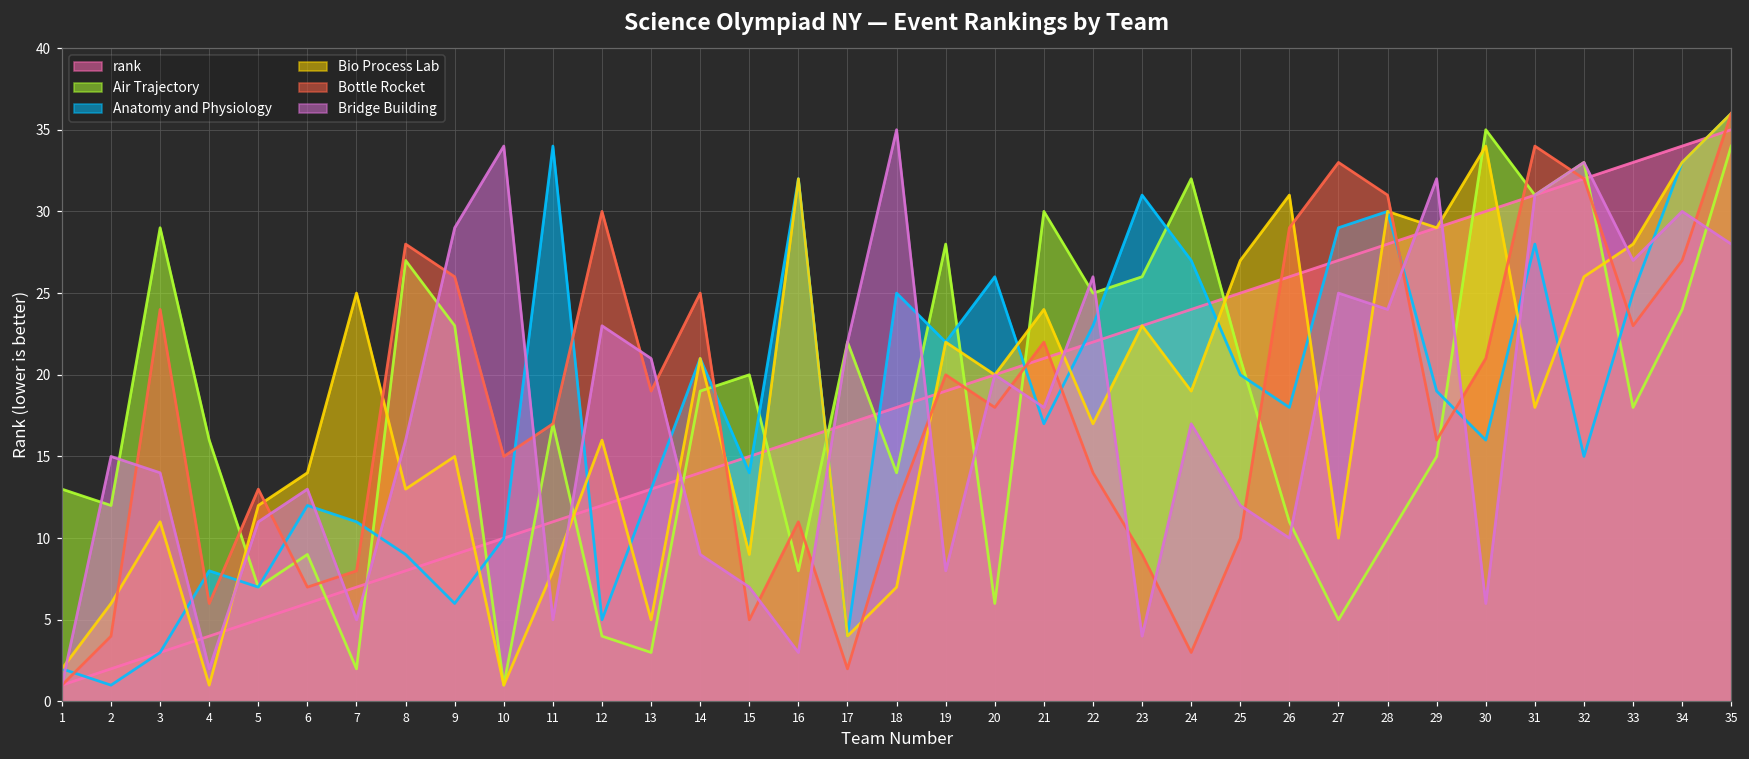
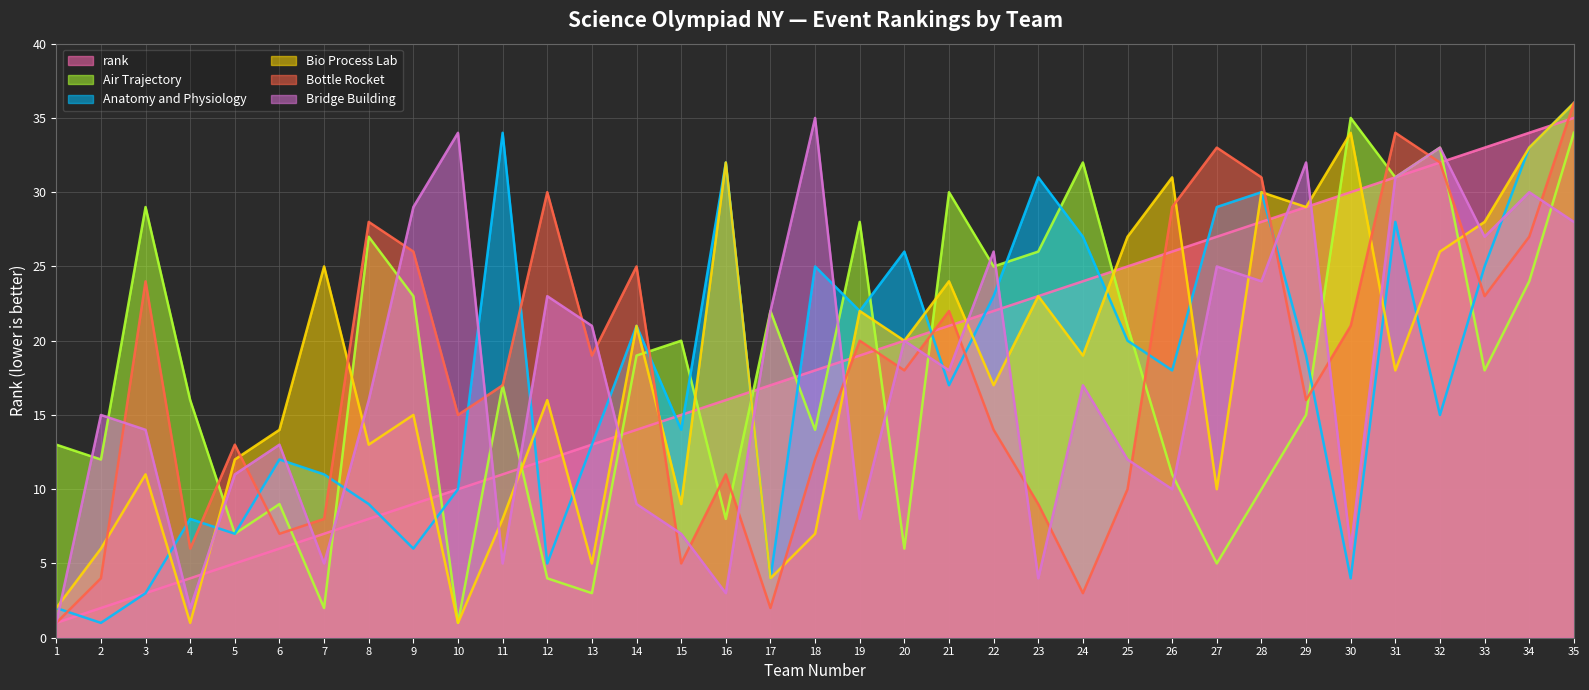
  {
    "Air Trajectory": {
      "1": 13,
      "2": 12,
      "3": 29,
      "4": 16,
      "6": 9,
      "7": 2,
      "8": 27,
      "9": 23,
      "12": 4,
      "13": 3,
      "14": 19,
      "15": 20,
      "16": 8,
      "18": 14,
      "19": 28,
      "20": 6,
      "21": 30,
      "22": 25,
      "23": 26,
      "24": 32,
      "25": 21,
      "26": 11,
      "27": 5,
      "28": 10,
      "29": 15,
      "30": 35,
      "33": 18,
      "34": 24,
      "35": 34
    },
    "Anatomy and Physiology": {
      "2": 1,
      "4": 8,
      "6": 12,
      "7": 11,
      "8": 9,
      "9": 6,
      "11": 34,
      "12": 5,
      "15": 14,
      "18": 25,
      "20": 26,
      "21": 17,
      "22": 23,
      "23": 31,
      "24": 27,
      "25": 20,
      "26": 18,
      "27": 29,
      "29": 19,
-     "30": 16,
+     "30": 4,
      "31": 28,
      "32": 15,
      "33": 25
    },
    "Bio Process Lab": {
      "2": 6,
      "3": 11,
      "4": 1,
      "5": 12,
      "6": 14,
      "7": 25,
      "8": 13,
      "9": 15,
      "11": 8,
      "12": 16,
      "13": 5,
      "15": 9,
      "18": 7,
      "21": 24,
      "22": 17,
      "24": 19,
      "25": 27,
      "26": 31,
      "27": 10,
      "30": 34,
      "31": 18,
      "32": 26,
      "33": 28
    },
    "Bottle Rocket": {
      "2": 4,
      "3": 24,
      "4": 6,
      "5": 13,
      "6": 7,
      "7": 8,
      "8": 28,
      "9": 26,
      "10": 15,
      "12": 30,
      "13": 19,
      "14": 25,
      "15": 5,
      "16": 11,
      "17": 2,
      "18": 12,
      "19": 20,
      "20": 18,
      "21": 22,
      "22": 14,
      "23": 9,
      "24": 3,
      "25": 10,
      "26": 29,
      "27": 33,
      "28": 31,
      "29": 16,
      "30": 21,
      "31": 34,
      "33": 23,
      "34": 27
    }
  }
